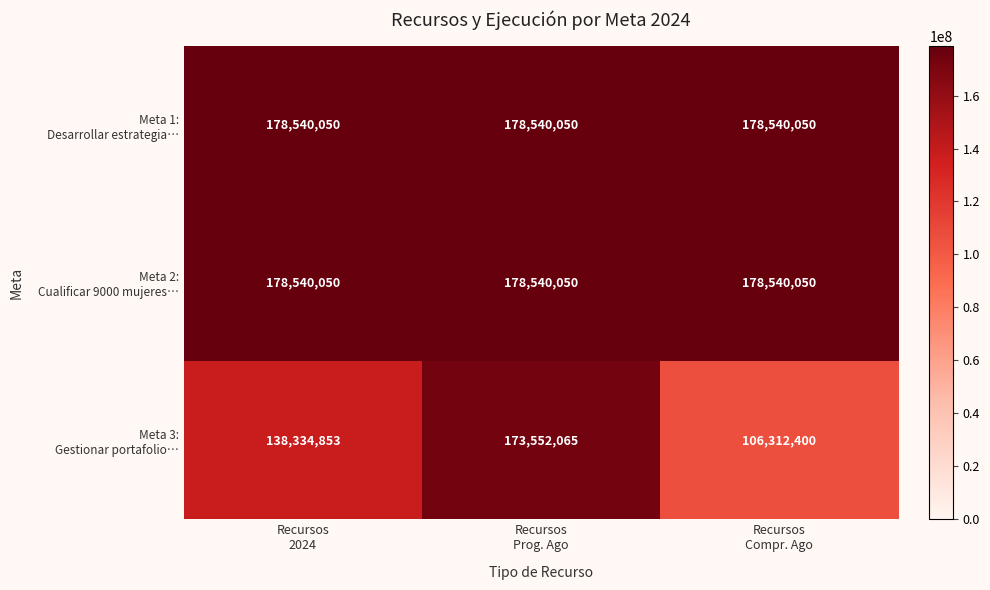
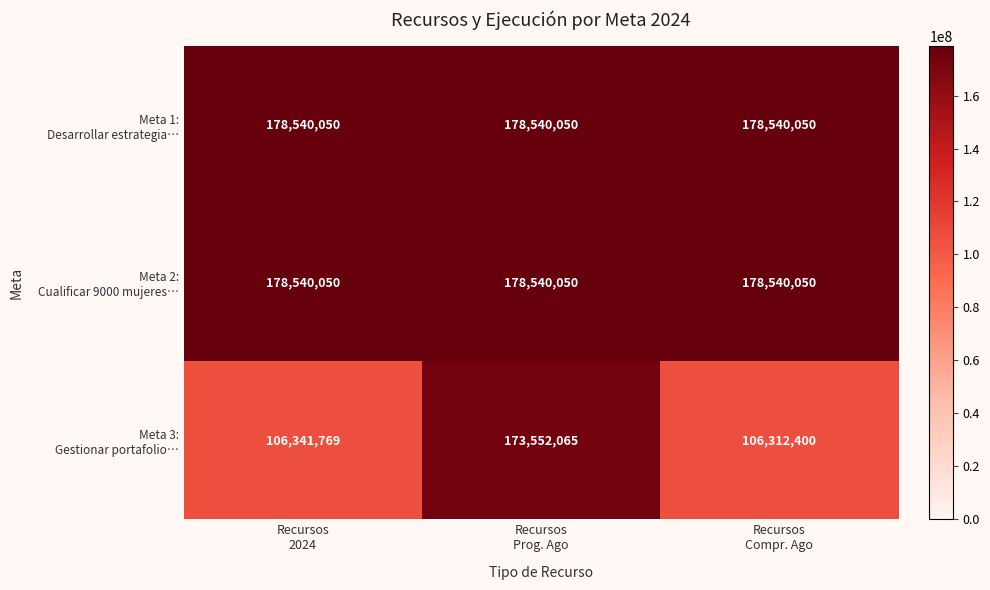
  {
    "Meta 1: Desarrollar estrategia…": {
      "Recursos 2024": "178,540,050",
      "Recursos Prog. Ago": "178,540,050",
      "Recursos Compr. Ago": "178,540,050"
    },
    "Meta 2: Cualificar 9000 mujeres…": {
      "Recursos 2024": "178,540,050",
      "Recursos Prog. Ago": "178,540,050",
      "Recursos Compr. Ago": "178,540,050"
    },
    "Meta 3: Gestionar portafolio…": {
-     "Recursos 2024": "138,334,853",
+     "Recursos 2024": "106,341,769",
      "Recursos Prog. Ago": "173,552,065",
      "Recursos Compr. Ago": "106,312,400"
    }
  }
